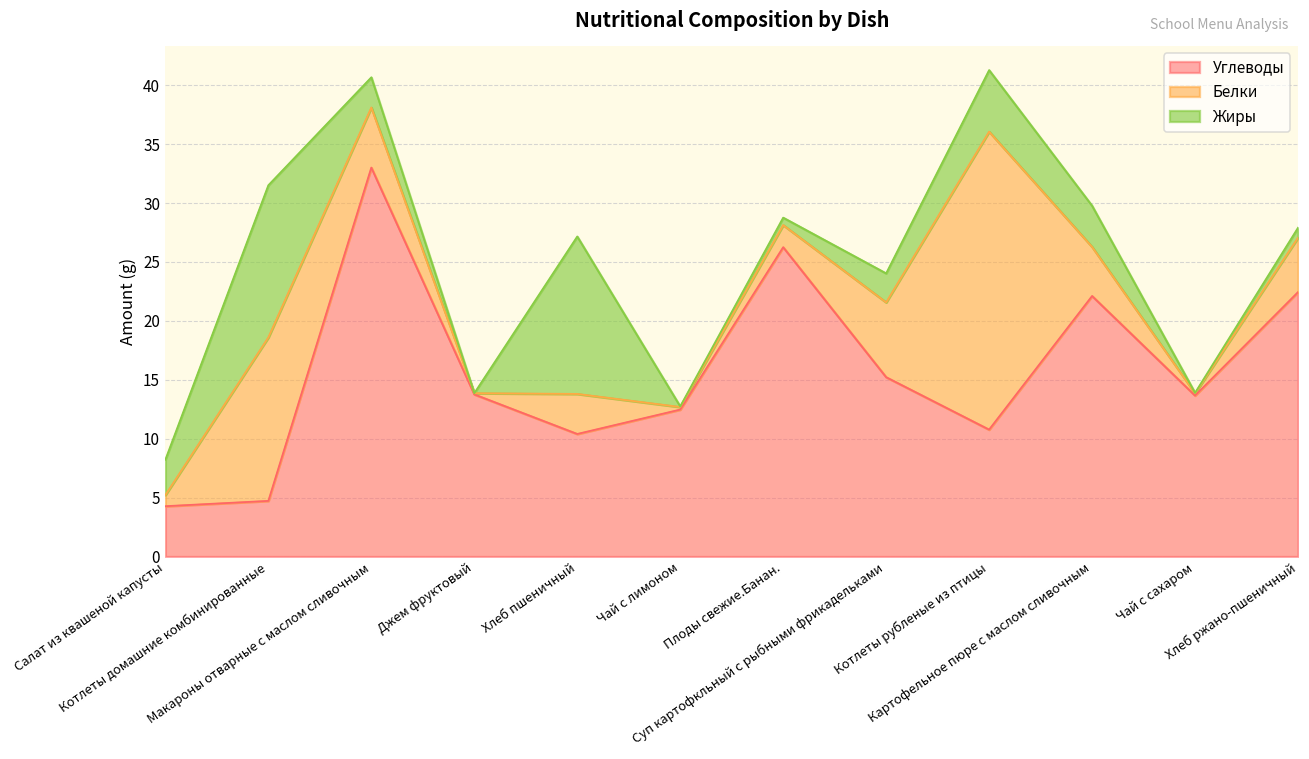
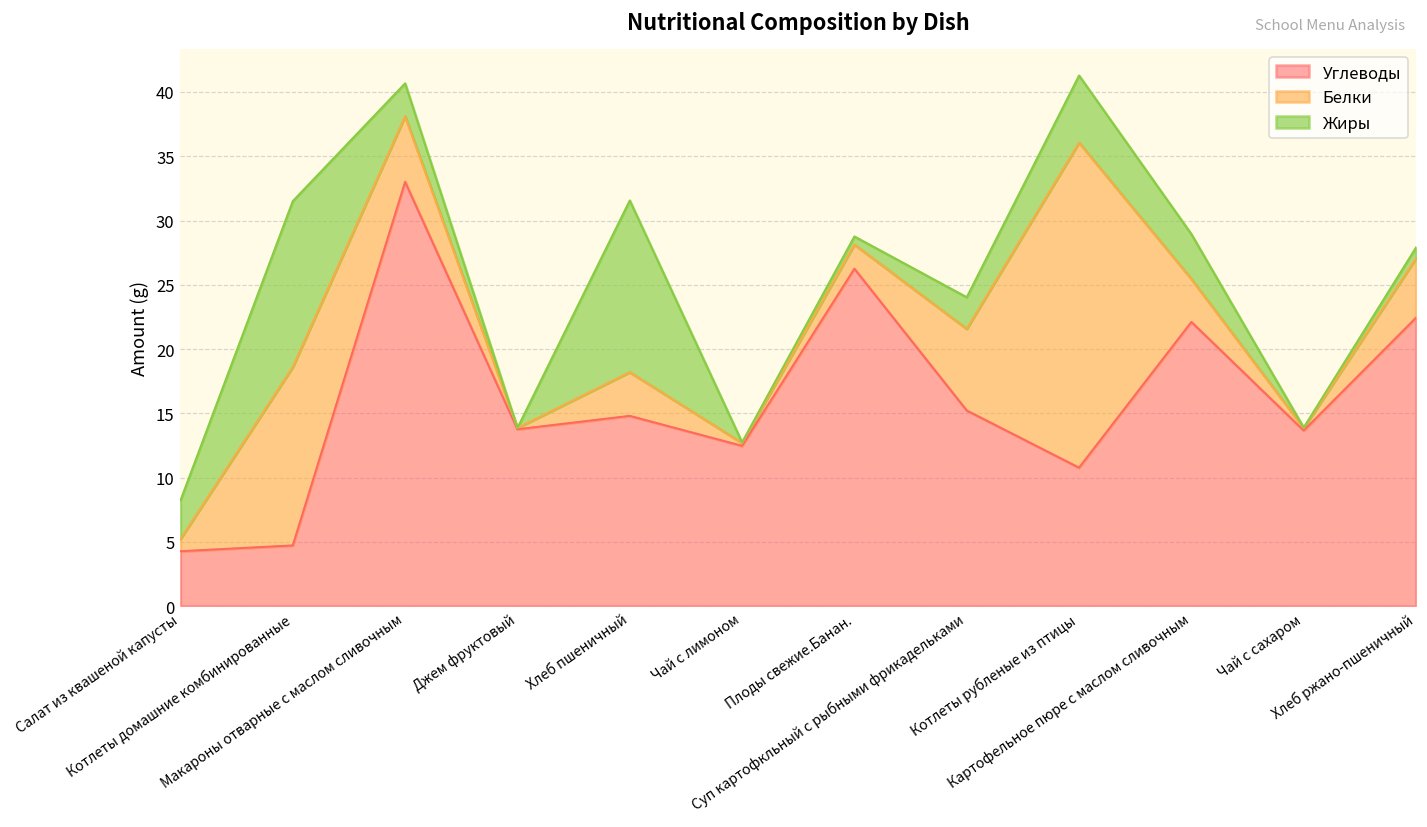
  {
    "Углеводы": {
      "Салат из квашеной капусты": 4.3,
      "Котлеты домашние комбинированные": 4.7,
      "Макароны отварные с маслом сливочным": 33.0,
-     "Хлеб пшеничный": 10.4,
+     "Хлеб пшеничный": 14.8,
      "Плоды свежие.Банан.": 26.3,
      "Суп картофкльный с рыбными фрикадельками": 15.2,
      "Котлеты рубленые из птицы": 10.8,
      "Картофельное пюре с маслом сливочным": 22.1,
      "Хлеб ржано-пшеничный": 22.4
    },
    "Белки": {
      "Салат из квашеной капусты": 1.0,
      "Котлеты домашние комбинированные": 13.9,
      "Макароны отварные с маслом сливочным": 5.1,
      "Хлеб пшеничный": 3.4,
      "Плоды свежие.Банан.": 1.9,
      "Суп картофкльный с рыбными фрикадельками": 6.4,
      "Котлеты рубленые из птицы": 25.3,
-     "Картофельное пюре с маслом сливочным": 4.2,
+     "Картофельное пюре с маслом сливочным": 3.3,
      "Хлеб ржано-пшеничный": 4.6
    },
    "Жиры": {
      "Салат из квашеной капусты": 3.0,
      "Котлеты домашние комбинированные": 12.9,
      "Макароны отварные с маслом сливочным": 2.6,
      "Хлеб пшеничный": 13.4,
      "Плоды свежие.Банан.": 0.6,
      "Суп картофкльный с рыбными фрикадельками": 2.5,
      "Котлеты рубленые из птицы": 5.2,
      "Картофельное пюре с маслом сливочным": 3.5,
      "Хлеб ржано-пшеничный": 0.8
    }
  }
